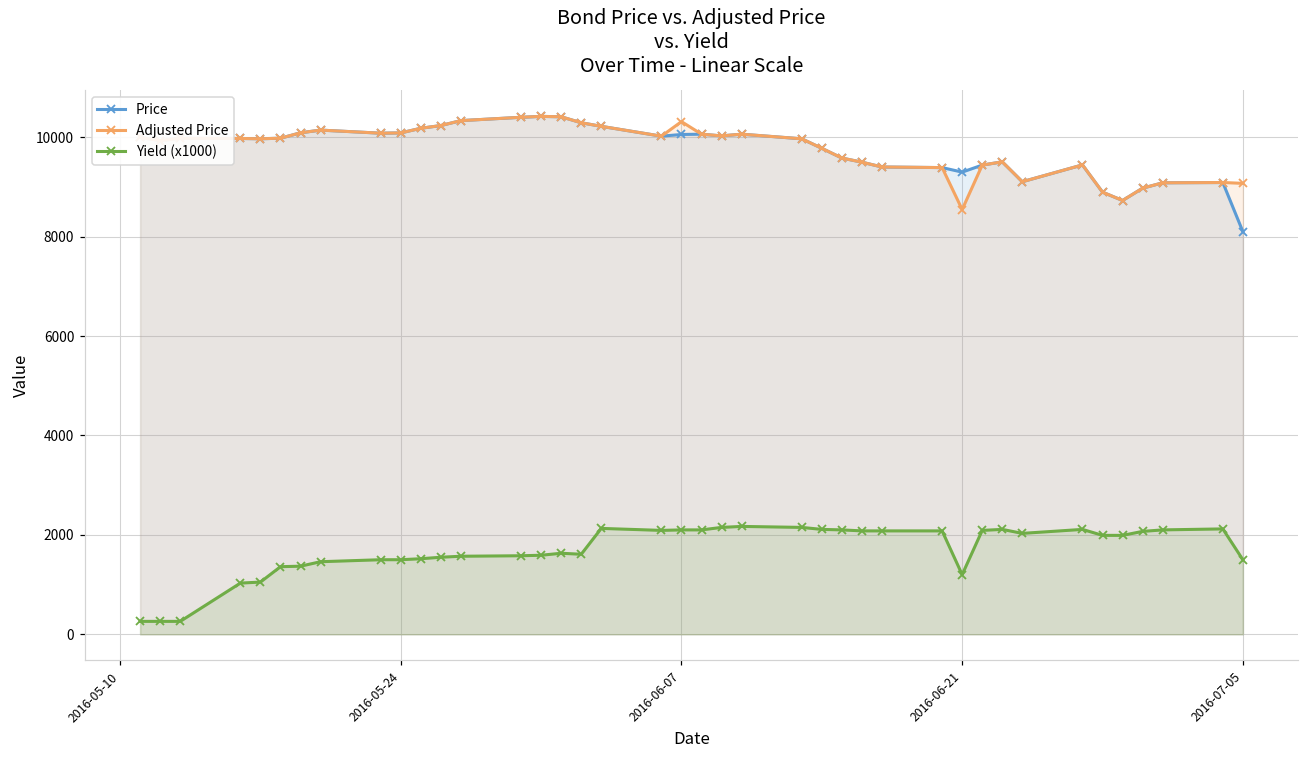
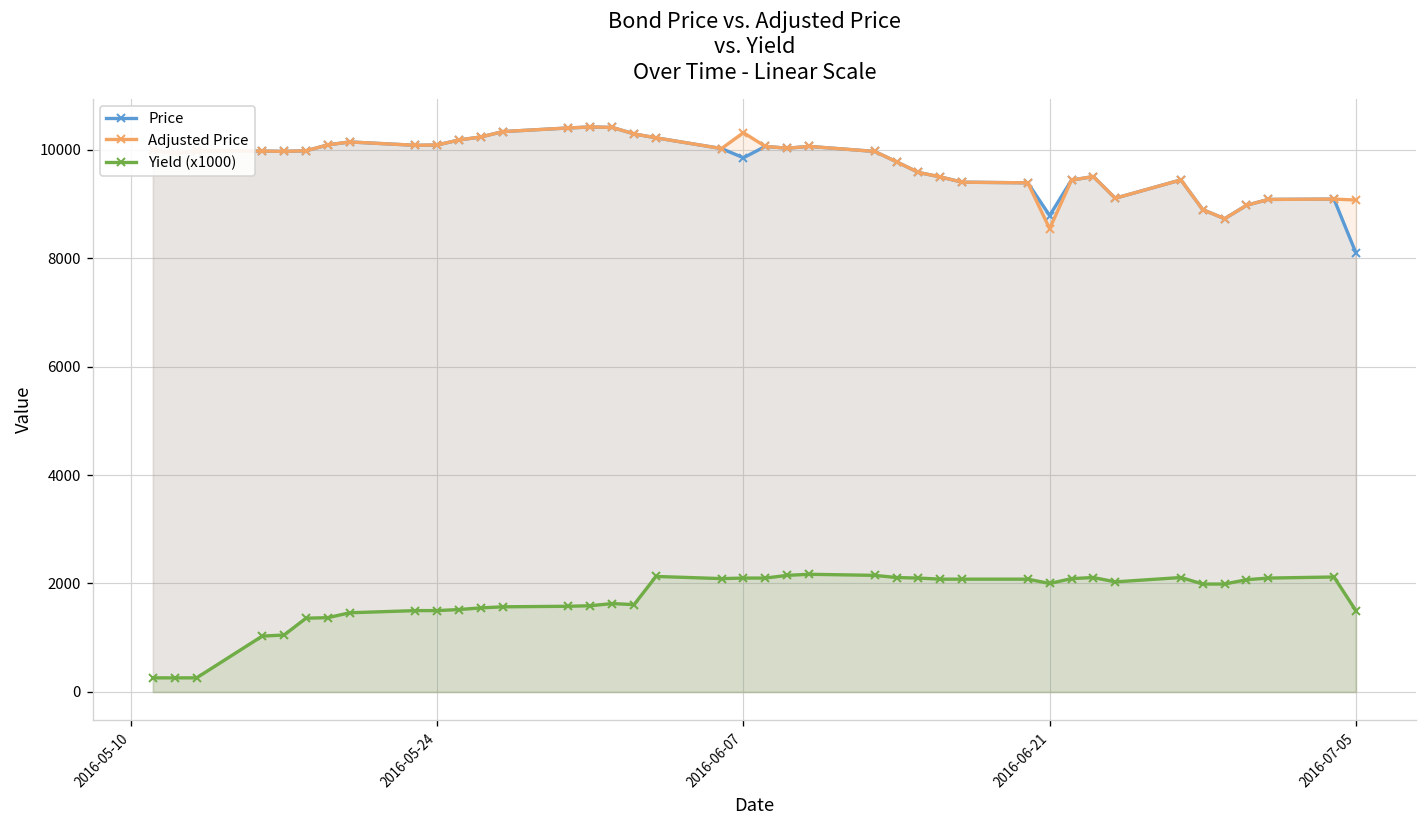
  {
    "Price": {
-     "2016-06-07": 10100,
-     "2016-06-21": 9300,
+     "2016-06-07": 9900,
+     "2016-06-21": 8800,
      "2016-07-05": 8100
    },
    "Adjusted Price": {
      "2016-06-07": 10300,
      "2016-06-21": 8500,
      "2016-07-05": 9100
    },
    "Yield (x1000)": {
      "2016-05-24": 1500,
      "2016-06-07": 2100,
-     "2016-06-21": 1200,
+     "2016-06-21": 2000,
      "2016-07-05": 1500
    }
  }
